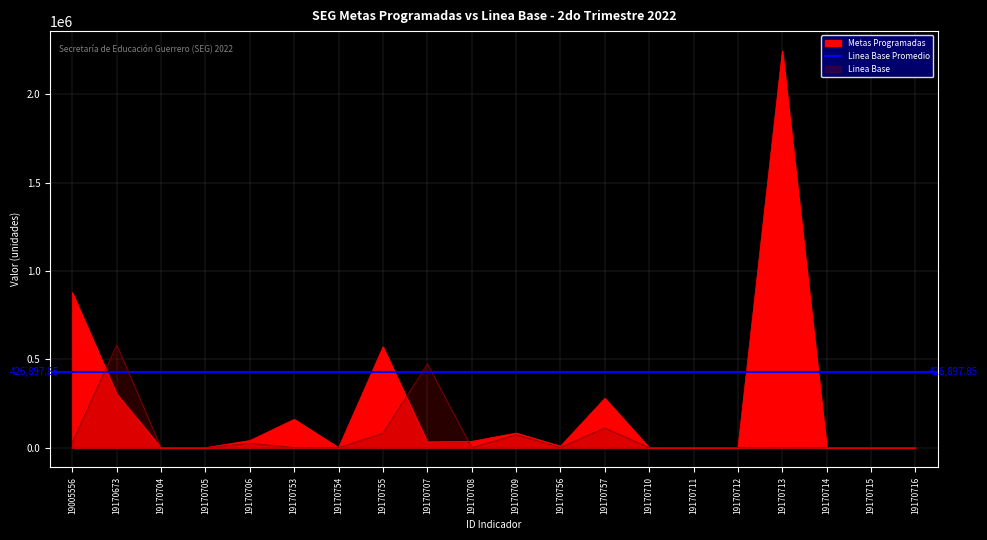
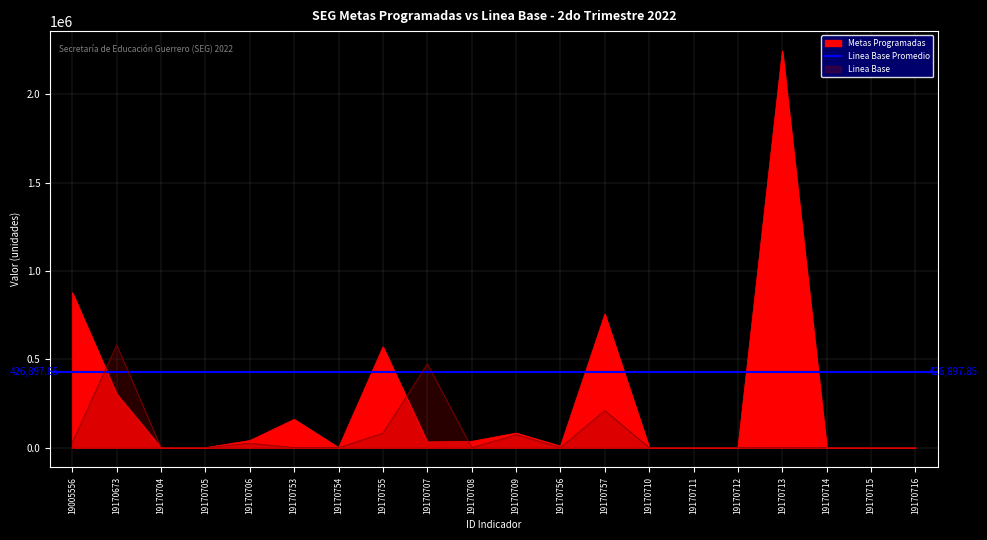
  {
    "Metas Programadas": {
      "19005556": 880000,
      "19170673": 300000,
      "19170706": 40000,
      "19170753": 160000,
      "19170755": 570000,
      "19170707": 30000,
      "19170708": 40000,
-     "19170757": 280000,
+     "19170757": 750000,
      "19170713": 2240000
    },
    "Linea Base": {
      "19005556": 30000,
      "19170673": 580000,
      "19170706": 30000,
      "19170753": 0,
      "19170755": 80000,
      "19170707": 470000,
      "19170708": 0,
-     "19170757": 110000,
+     "19170757": 210000,
      "19170713": 0
    }
  }
